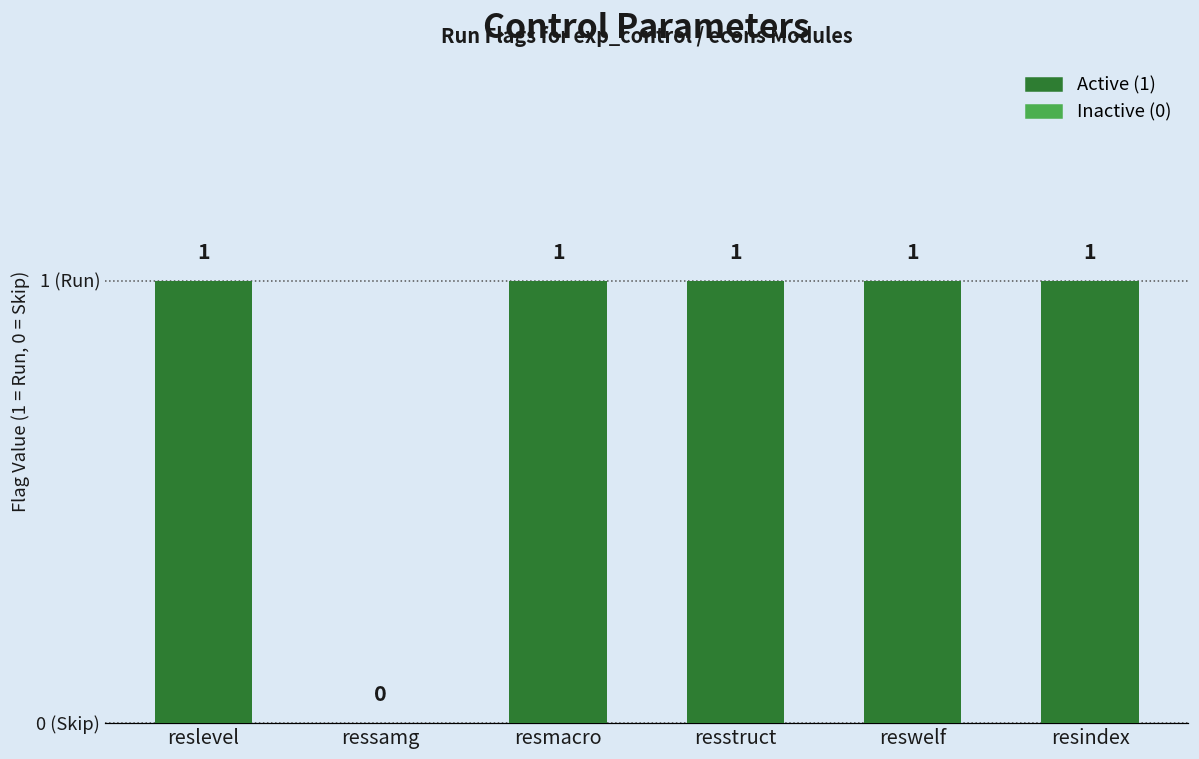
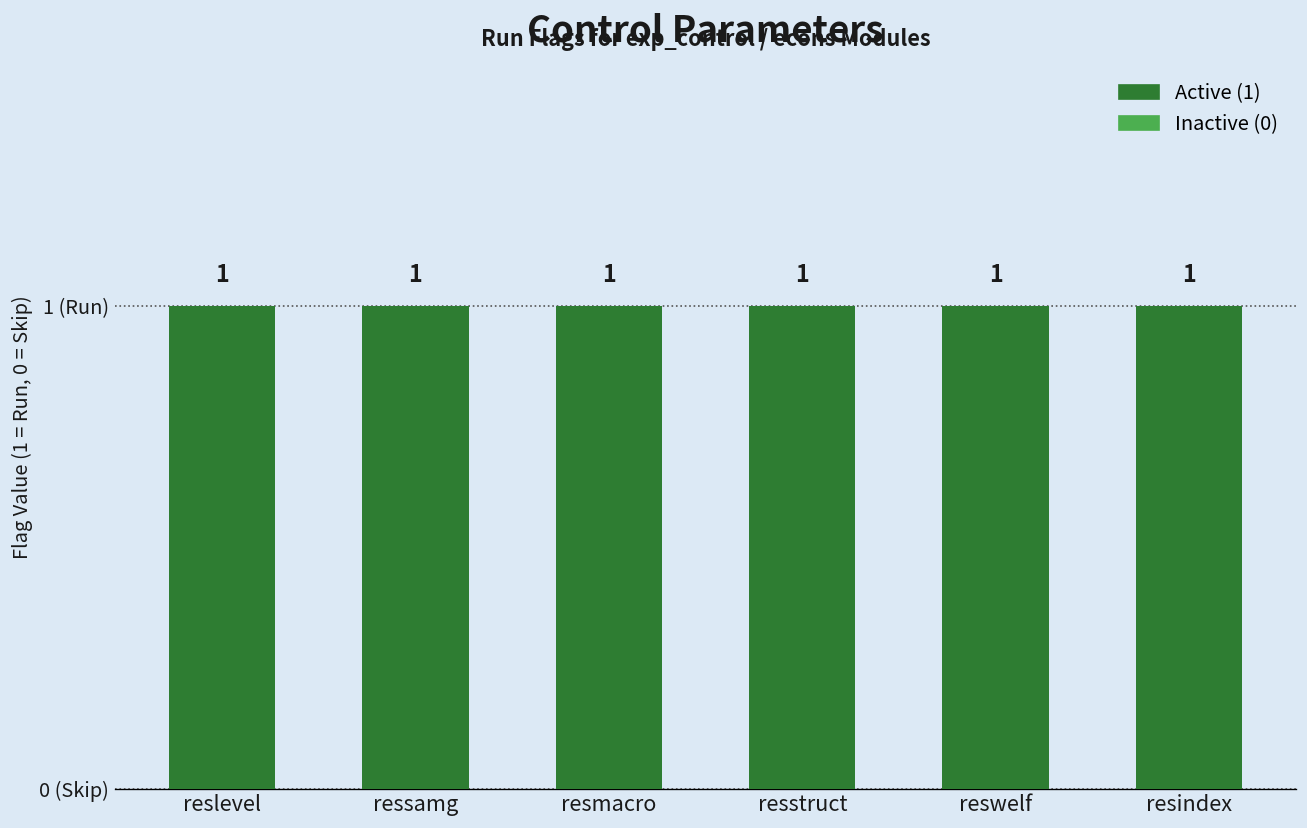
  {
    "reslevel": 1,
-   "ressamg": 0,
+   "ressamg": 1,
    "resmacro": 1,
    "resstruct": 1,
    "reswelf": 1,
    "resindex": 1
  }
